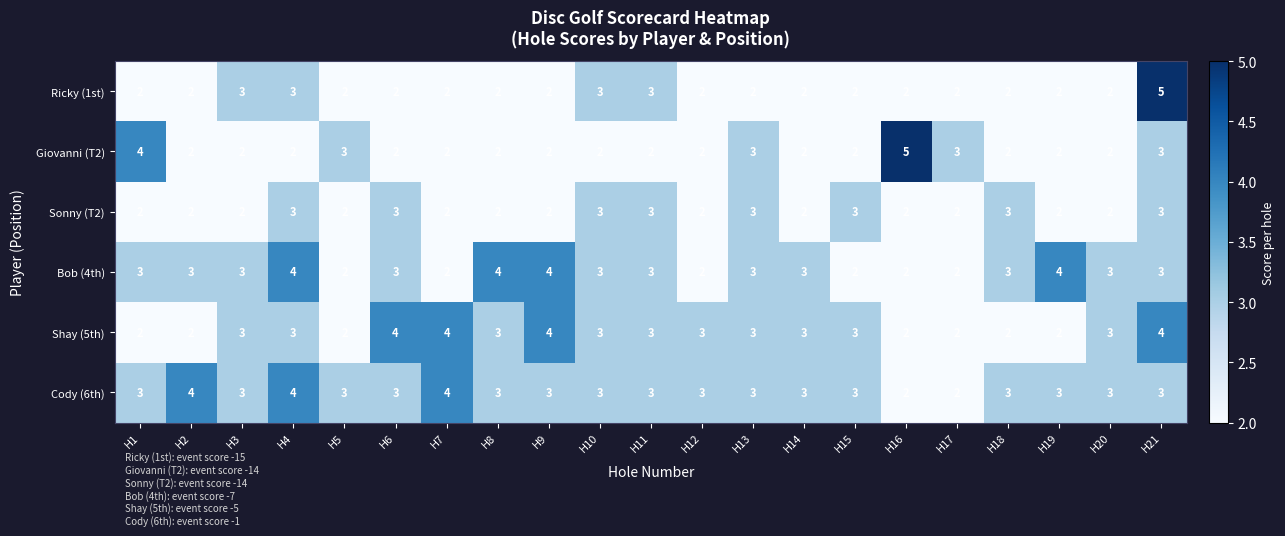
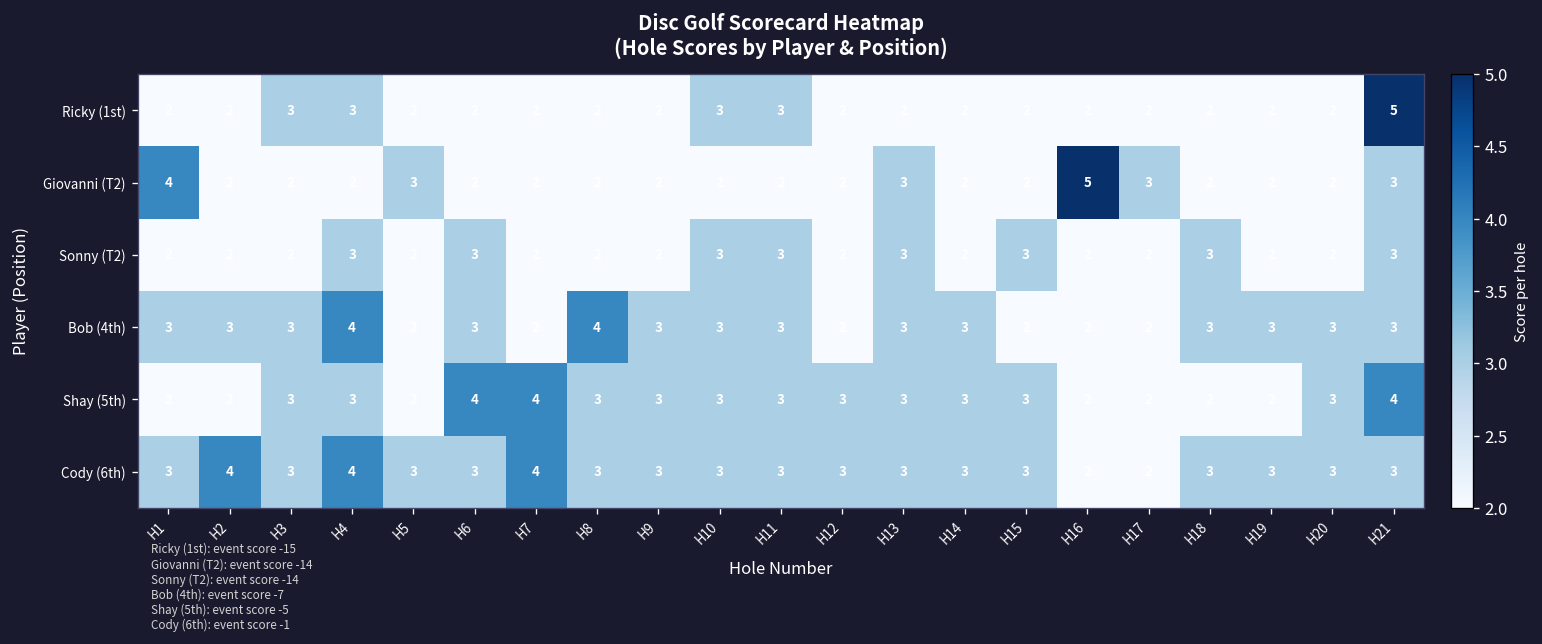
  {
    "Ricky (1st)": {
      "H3": 3,
      "H4": 3,
      "H10": 3,
      "H11": 3,
      "H21": 5
    },
    "Giovanni (T2)": {
      "H1": 4,
      "H5": 3,
      "H13": 3,
      "H16": 5,
      "H17": 3,
      "H21": 3
    },
    "Sonny (T2)": {
      "H4": 3,
      "H6": 3,
      "H10": 3,
      "H11": 3,
      "H13": 3,
      "H15": 3,
      "H18": 3,
      "H21": 3
    },
    "Bob (4th)": {
      "H1": 3,
      "H2": 3,
      "H3": 3,
      "H4": 4,
      "H6": 3,
      "H8": 4,
-     "H9": 4,
+     "H9": 3,
      "H10": 3,
      "H11": 3,
      "H13": 3,
      "H14": 3,
      "H18": 3,
-     "H19": 4,
+     "H19": 3,
      "H20": 3,
      "H21": 3
    },
    "Shay (5th)": {
      "H3": 3,
      "H4": 3,
      "H6": 4,
      "H7": 4,
      "H8": 3,
-     "H9": 4,
+     "H9": 3,
      "H10": 3,
      "H11": 3,
      "H12": 3,
      "H13": 3,
      "H14": 3,
      "H15": 3,
      "H20": 3,
      "H21": 4
    },
    "Cody (6th)": {
      "H1": 3,
      "H2": 4,
      "H3": 3,
      "H4": 4,
      "H5": 3,
      "H6": 3,
      "H7": 4,
      "H8": 3,
      "H9": 3,
      "H10": 3,
      "H11": 3,
      "H12": 3,
      "H13": 3,
      "H14": 3,
      "H15": 3,
      "H18": 3,
      "H19": 3,
      "H20": 3,
      "H21": 3
    }
  }
